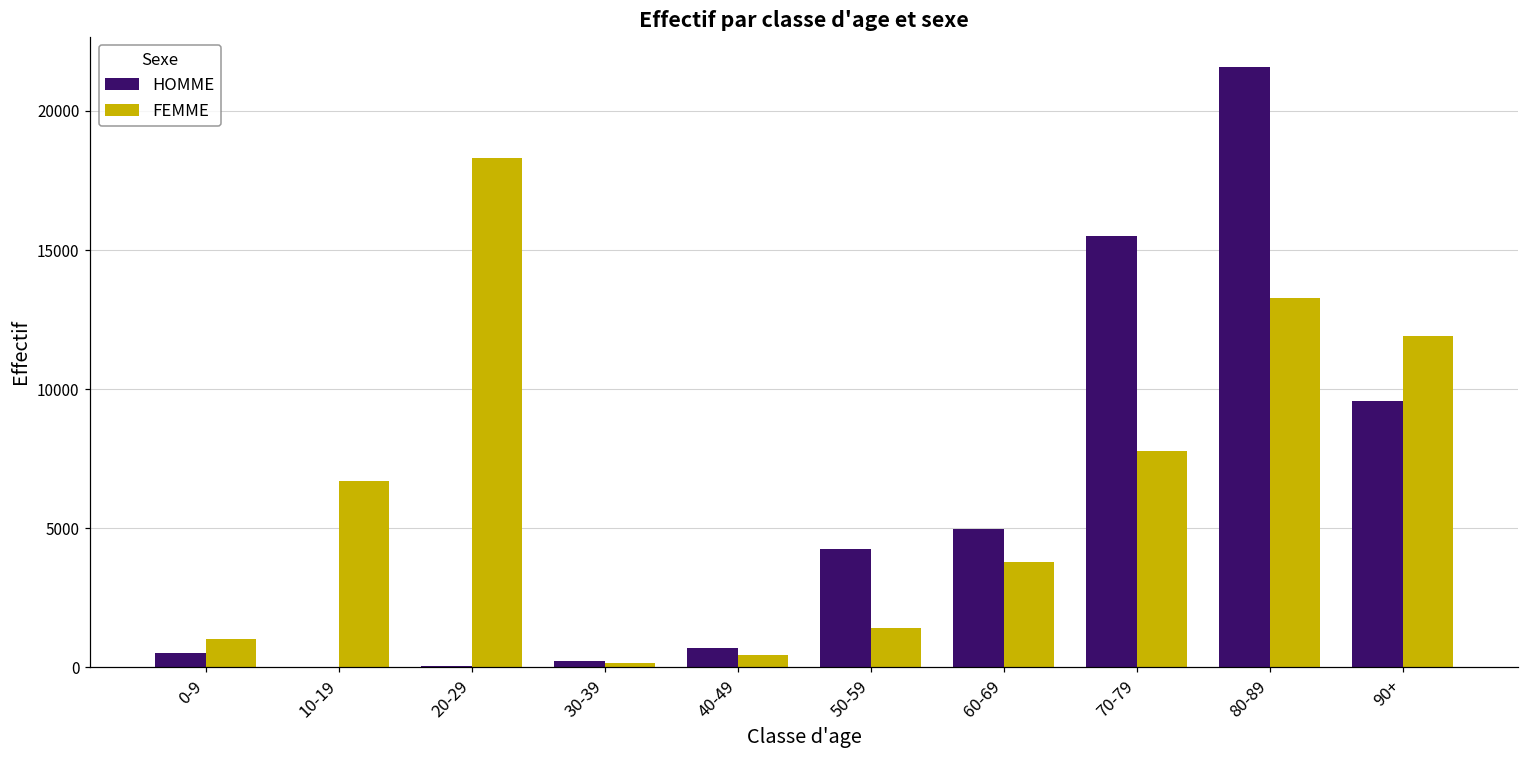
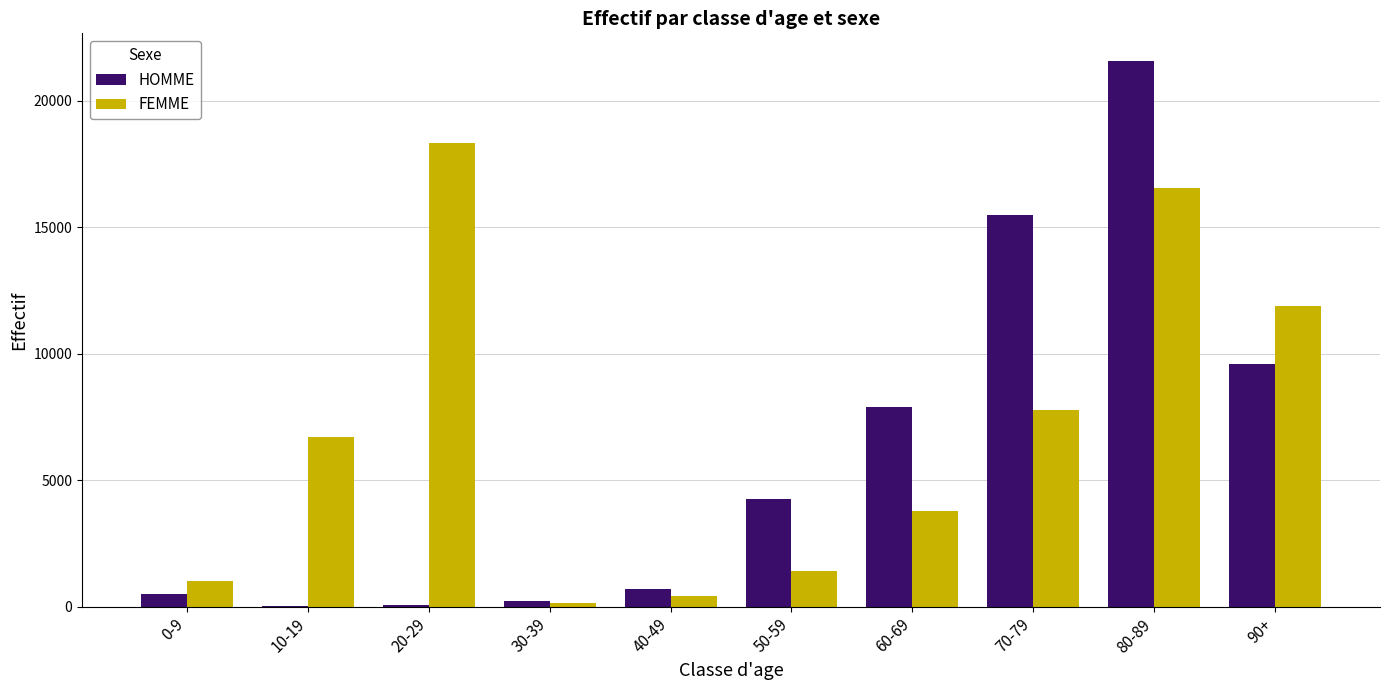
  {
    "HOMME": {
      "0-9": 500,
      "30-39": 200,
      "40-49": 700,
      "50-59": 4300,
-     "60-69": 5000,
+     "60-69": 7900,
      "70-79": 15500,
      "80-89": 21600,
      "90+": 9600
    },
    "FEMME": {
      "0-9": 1000,
      "10-19": 6700,
      "20-29": 18300,
      "30-39": 200,
      "40-49": 400,
      "50-59": 1400,
      "60-69": 3800,
      "70-79": 7800,
-     "80-89": 13300,
+     "80-89": 16600,
      "90+": 11900
    }
  }
